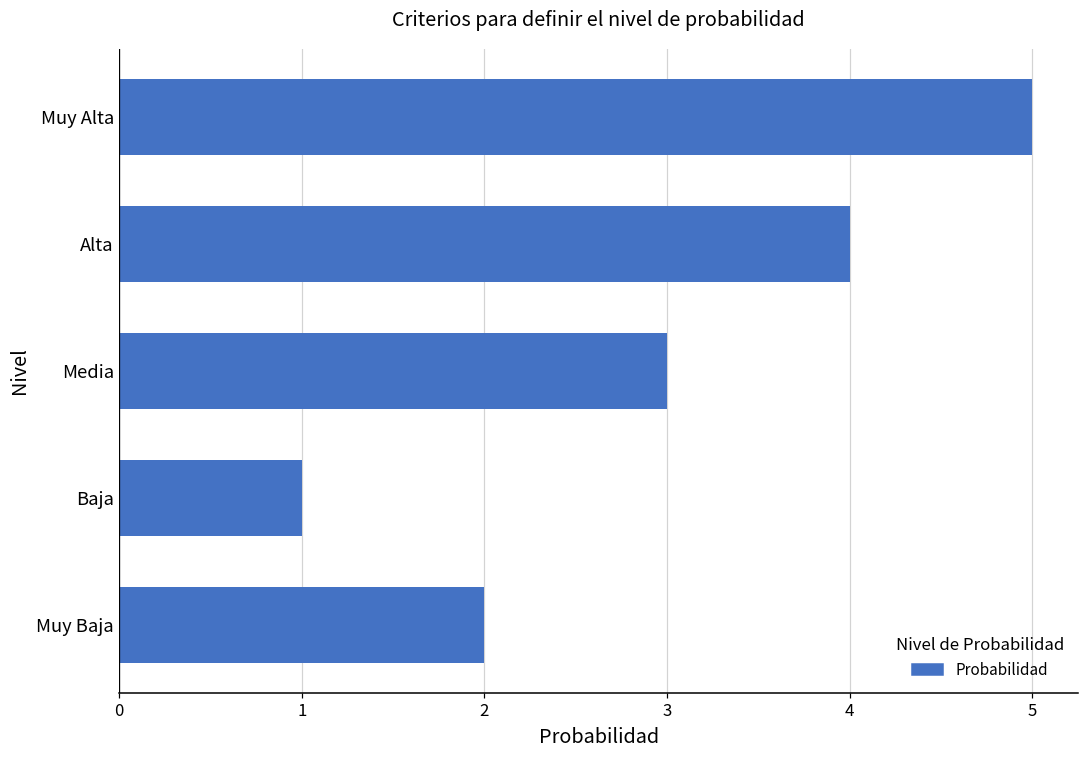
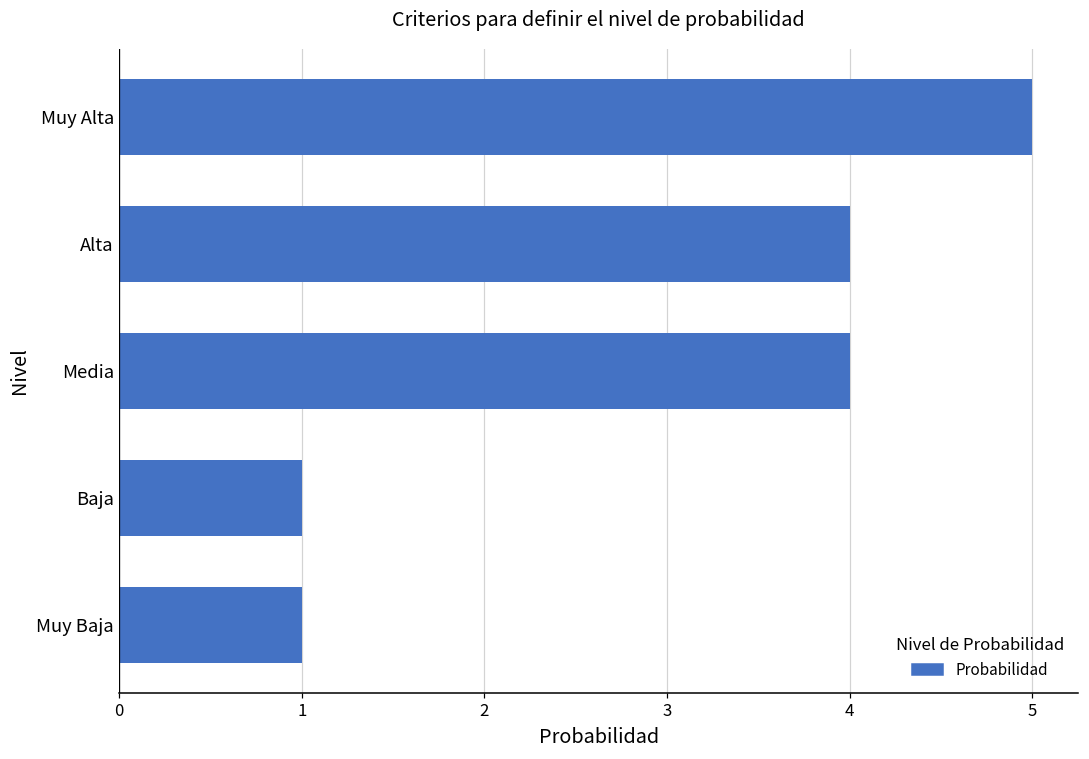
  {
    "Muy Alta": 5,
    "Alta": 4,
-   "Media": 3,
+   "Media": 4,
    "Baja": 1,
-   "Muy Baja": 2
+   "Muy Baja": 1
  }
